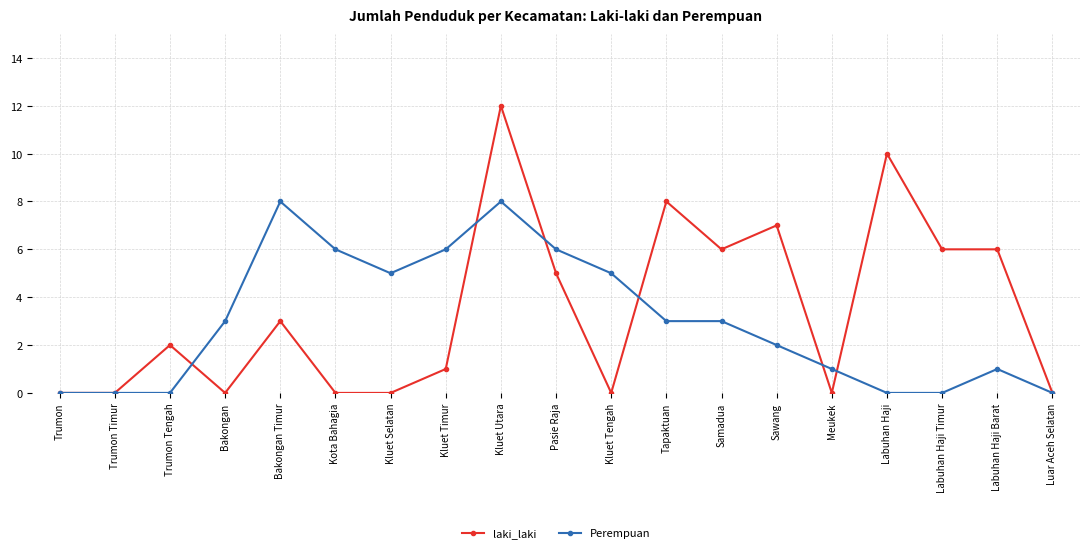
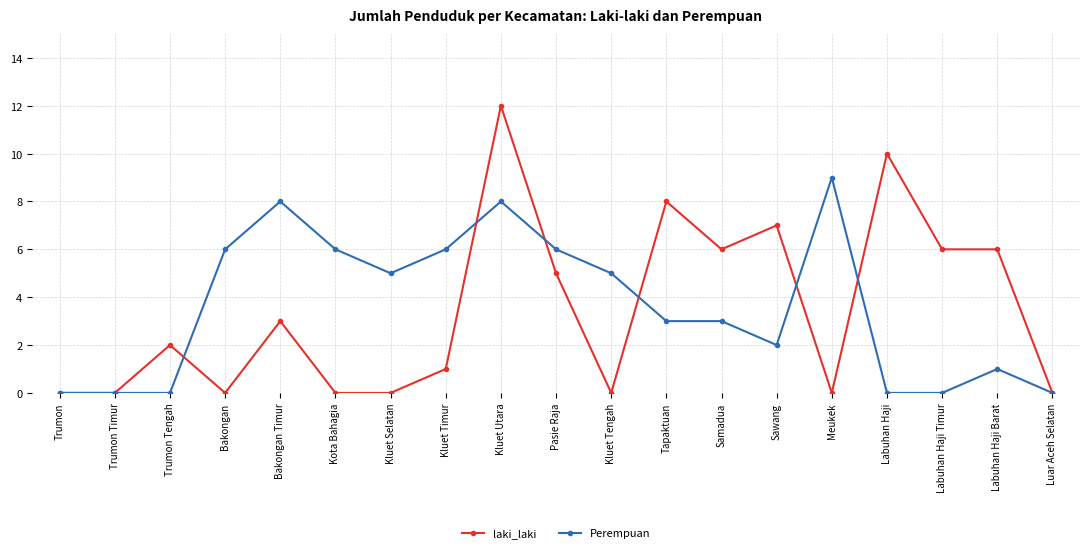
  {
    "laki_laki": {
      "Trumon Tengah": 2,
      "Bakongan": 0,
      "Bakongan Timur": 3,
      "Kota Bahagia": 0,
      "Kluet Selatan": 0,
      "Kluet Timur": 1,
      "Kluet Utara": 12,
      "Pasie Raja": 5,
      "Kluet Tengah": 0,
      "Tapaktuan": 8,
      "Samadua": 6,
      "Sawang": 7,
      "Meukek": 0,
      "Labuhan Haji": 10,
      "Labuhan Haji Timur": 6,
      "Labuhan Haji Barat": 6
    },
    "Perempuan": {
      "Trumon Tengah": 0,
-     "Bakongan": 3,
+     "Bakongan": 6,
      "Bakongan Timur": 8,
      "Kota Bahagia": 6,
      "Kluet Selatan": 5,
      "Kluet Timur": 6,
      "Kluet Utara": 8,
      "Pasie Raja": 6,
      "Kluet Tengah": 5,
      "Tapaktuan": 3,
      "Samadua": 3,
      "Sawang": 2,
-     "Meukek": 1,
+     "Meukek": 9,
      "Labuhan Haji": 0,
      "Labuhan Haji Timur": 0,
      "Labuhan Haji Barat": 1
    }
  }
